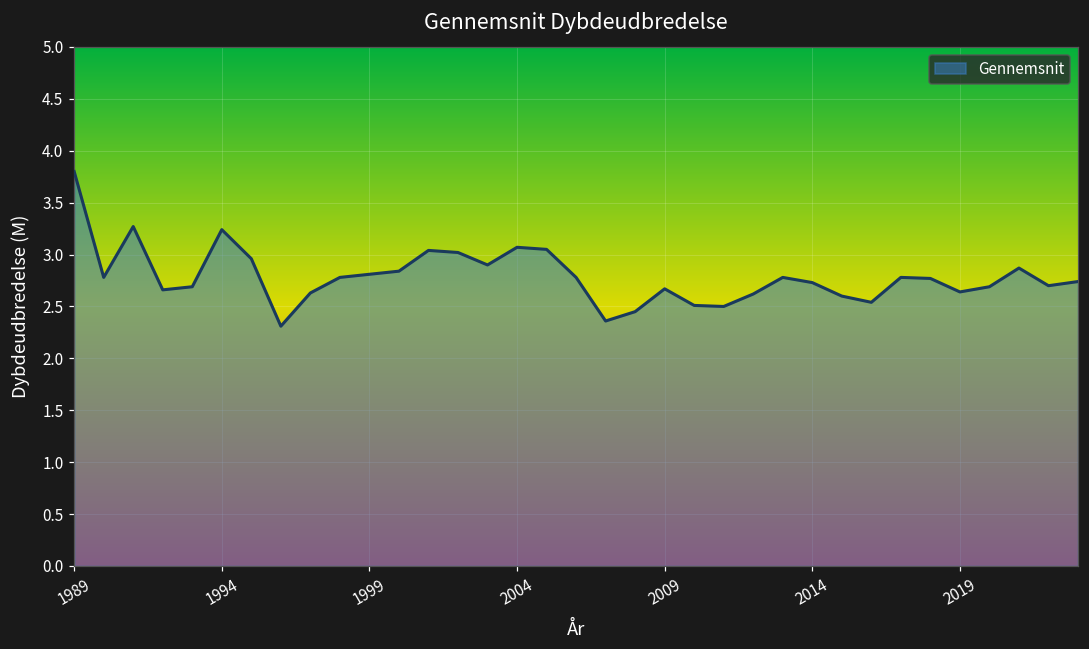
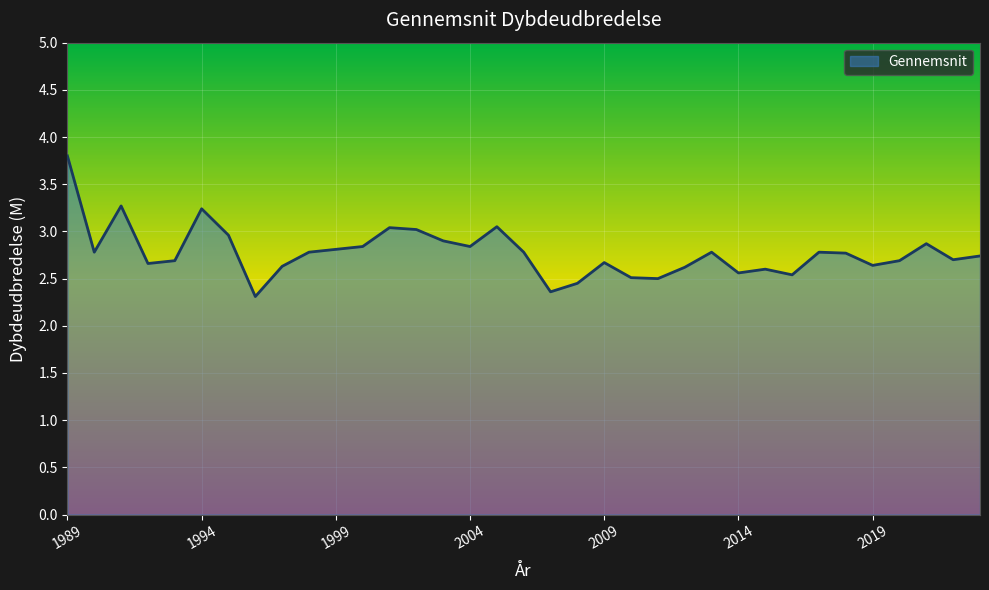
  {
    "1989": 3.8,
    "1994": 3.2,
    "1999": 2.8,
-   "2004": 3.1,
+   "2004": 2.8,
    "2009": 2.7,
-   "2014": 2.7,
+   "2014": 2.6,
    "2019": 2.6
  }
